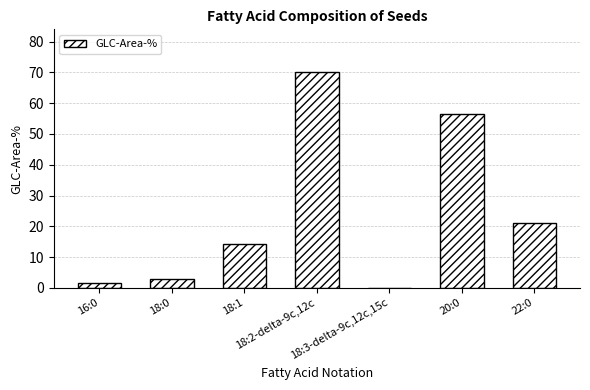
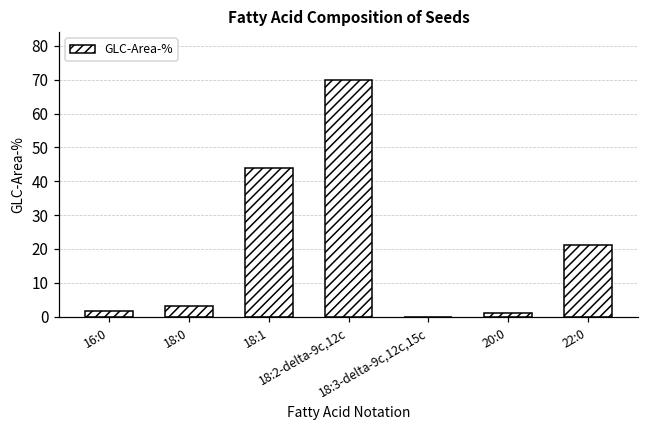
  {
    "16:0": 2,
    "18:0": 3,
-   "18:1": 14,
+   "18:1": 44,
    "18:2-delta-9c,12c": 70,
    "18:3-delta-9c,12c,15c": 0,
-   "20:0": 57,
+   "20:0": 1,
    "22:0": 21
  }
